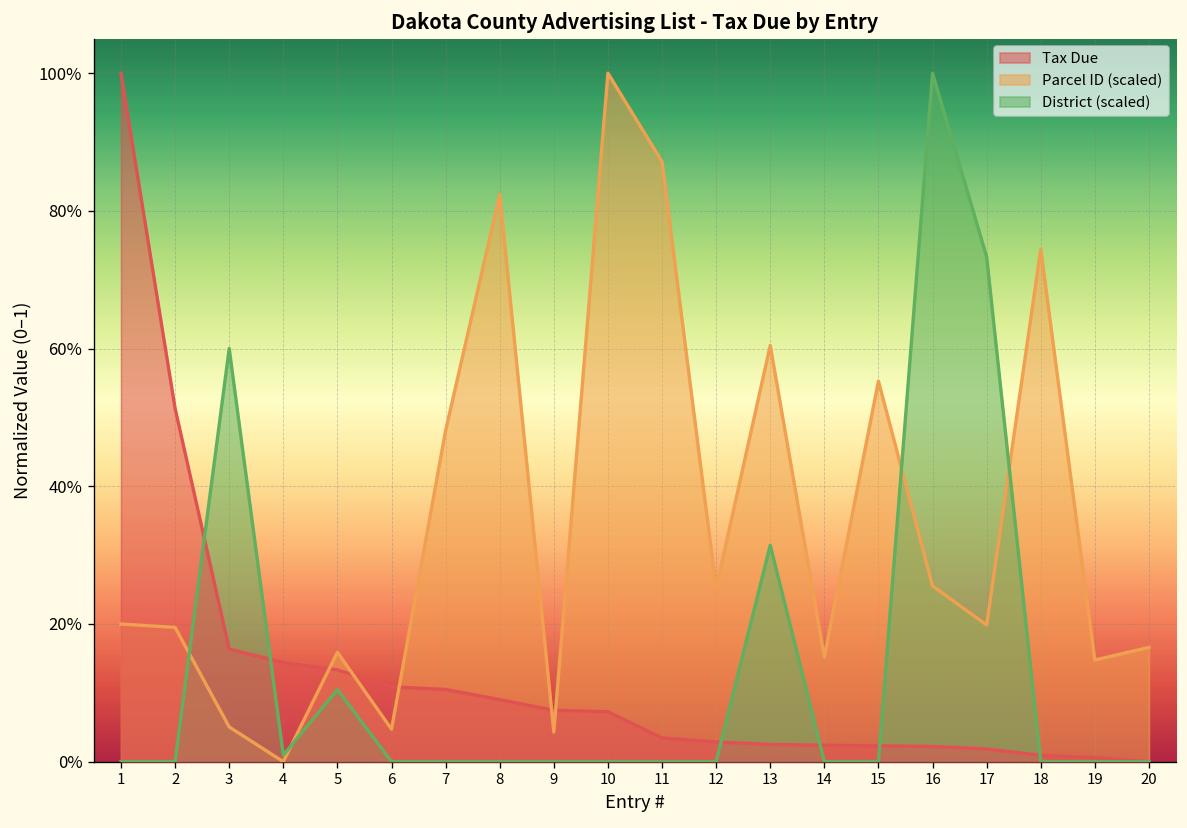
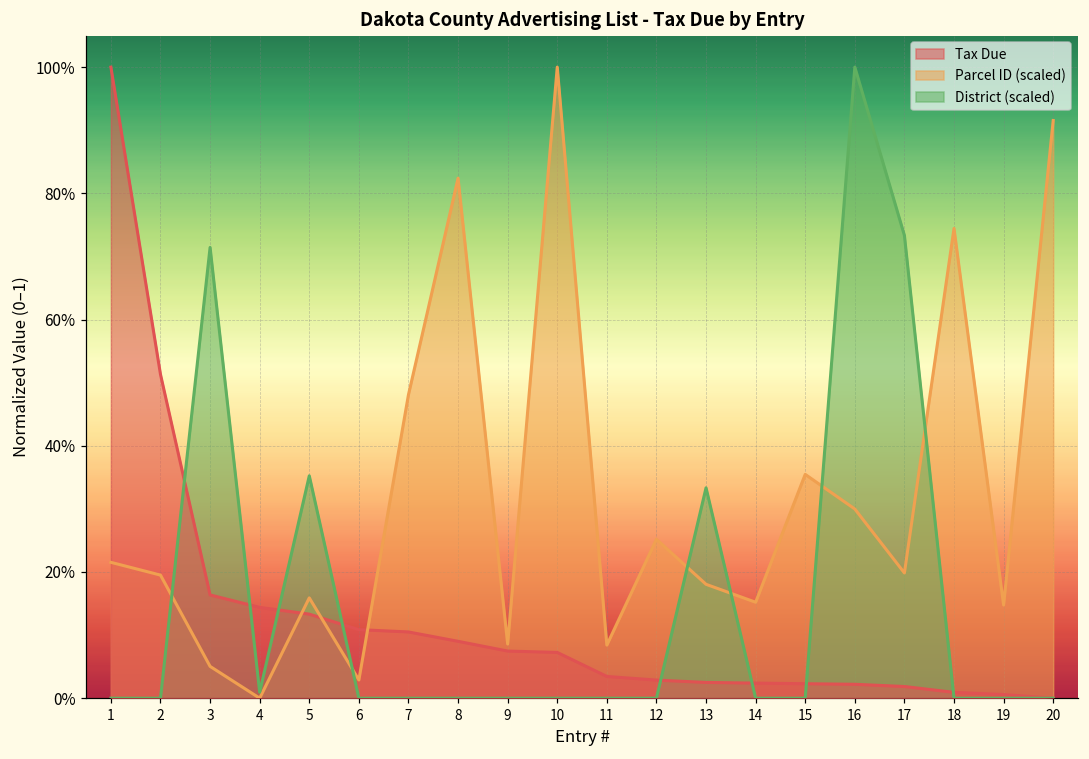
  {
    "Tax Due": {
      "1": "100%",
      "2": "51%",
      "3": "16%",
      "4": "14%",
      "5": "13%",
      "6": "11%",
      "7": "10%",
      "8": "9%",
      "9": "7%",
      "10": "7%",
      "11": "3%",
      "12": "3%",
      "13": "2%",
      "14": "2%",
      "15": "2%",
      "16": "2%",
      "17": "2%",
      "18": "1%",
      "19": "1%"
    },
    "Parcel ID (scaled)": {
-     "1": "20%",
+     "1": "22%",
      "2": "20%",
      "3": "5%",
      "4": "0%",
      "5": "16%",
-     "6": "5%",
+     "6": "3%",
      "7": "48%",
      "8": "82%",
-     "9": "4%",
+     "9": "9%",
      "10": "100%",
-     "11": "87%",
+     "11": "8%",
      "12": "25%",
-     "13": "60%",
+     "13": "18%",
      "14": "15%",
-     "15": "55%",
-     "16": "26%",
+     "15": "35%",
+     "16": "30%",
      "17": "20%",
      "18": "74%",
      "19": "15%",
-     "20": "17%"
+     "20": "92%"
    },
    "District (scaled)": {
      "1": "0%",
      "2": "0%",
-     "3": "60%",
+     "3": "71%",
      "4": "1%",
-     "5": "10%",
+     "5": "35%",
      "6": "0%",
      "7": "0%",
      "8": "0%",
      "9": "0%",
      "10": "0%",
      "11": "0%",
      "12": "0%",
-     "13": "31%",
+     "13": "33%",
      "14": "0%",
      "15": "0%",
      "16": "100%",
      "17": "73%",
      "18": "0%",
      "19": "0%"
    }
  }
